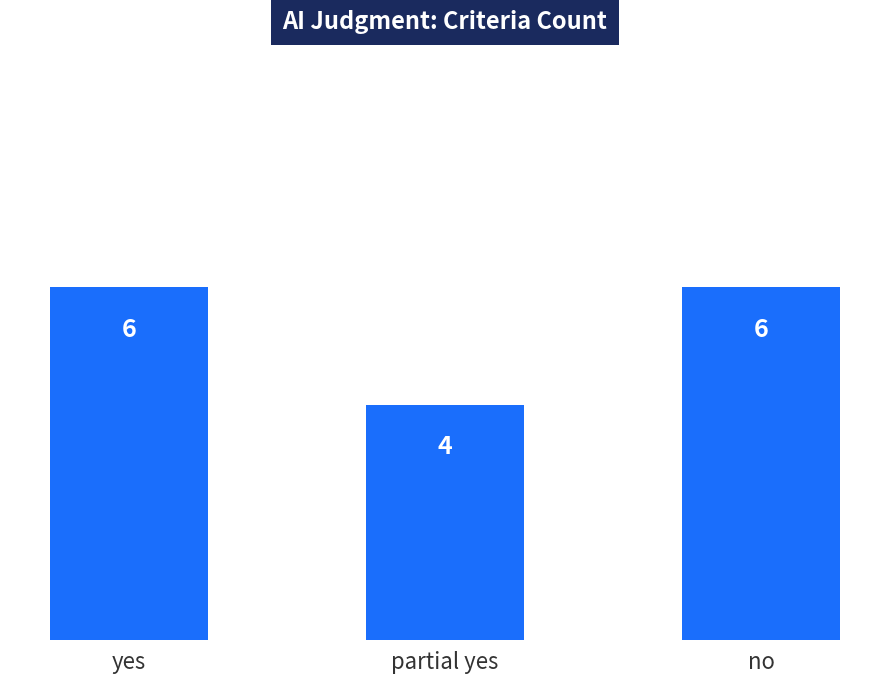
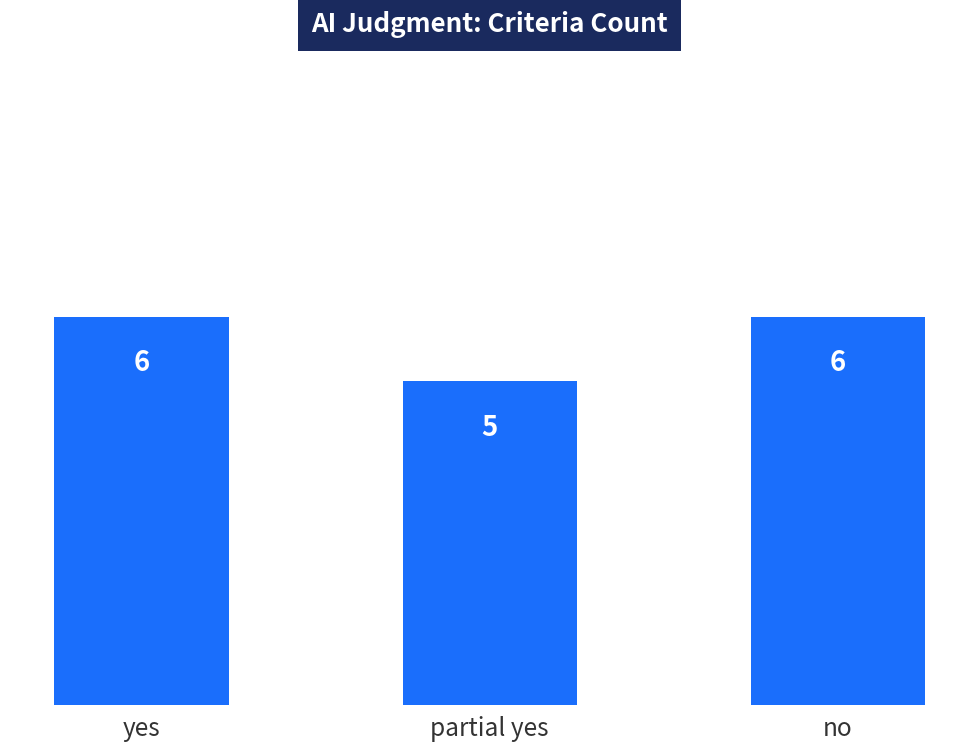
  {
    "yes": 6,
-   "partial yes": 4,
+   "partial yes": 5,
    "no": 6
  }
